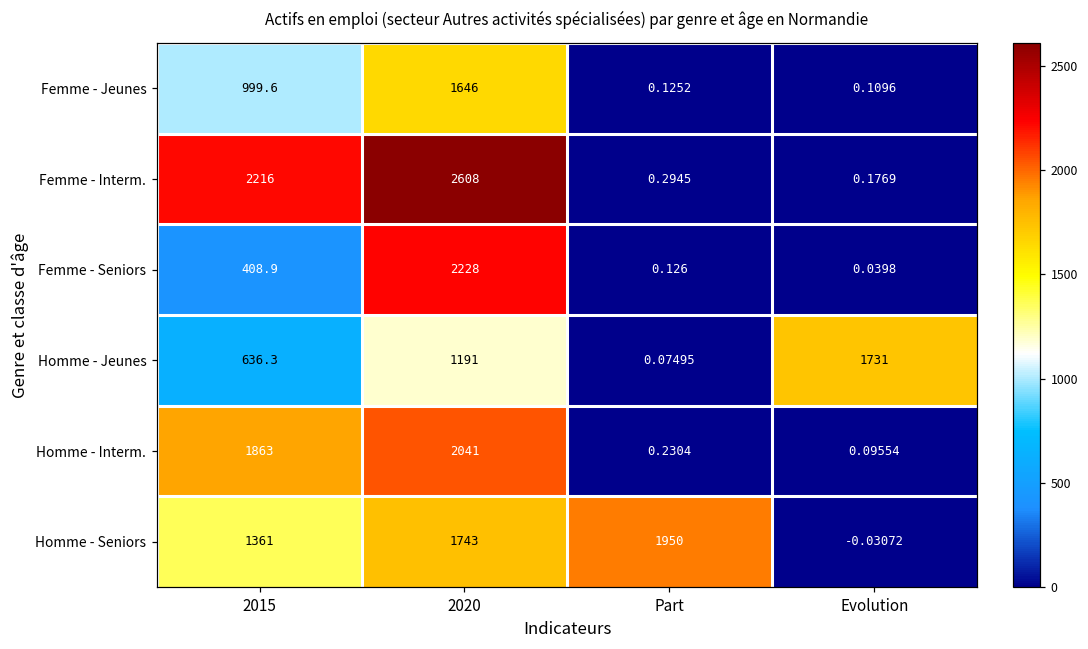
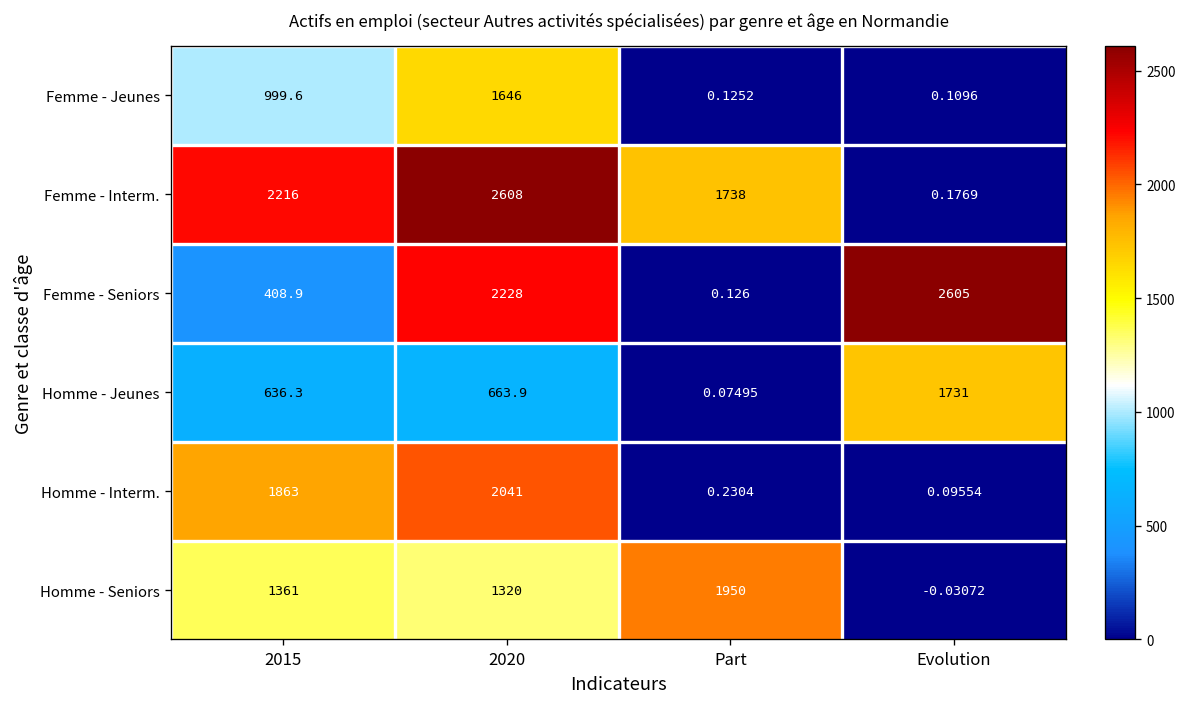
  {
    "Femme - Jeunes": {
      "2015": 999.6,
      "2020": 1646,
      "Part": 0.1252,
      "Evolution": 0.1096
    },
    "Femme - Interm.": {
      "2015": 2216,
      "2020": 2608,
-     "Part": 0.2945,
+     "Part": 1738,
      "Evolution": 0.1769
    },
    "Femme - Seniors": {
      "2015": 408.9,
      "2020": 2228,
      "Part": 0.126,
-     "Evolution": 0.0398
+     "Evolution": 2605
    },
    "Homme - Jeunes": {
      "2015": 636.3,
-     "2020": 1191,
+     "2020": 663.9,
      "Part": 0.07495,
      "Evolution": 1731
    },
    "Homme - Interm.": {
      "2015": 1863,
      "2020": 2041,
      "Part": 0.2304,
      "Evolution": 0.09554
    },
    "Homme - Seniors": {
      "2015": 1361,
-     "2020": 1743,
+     "2020": 1320,
      "Part": 1950,
      "Evolution": -0.03072
    }
  }
